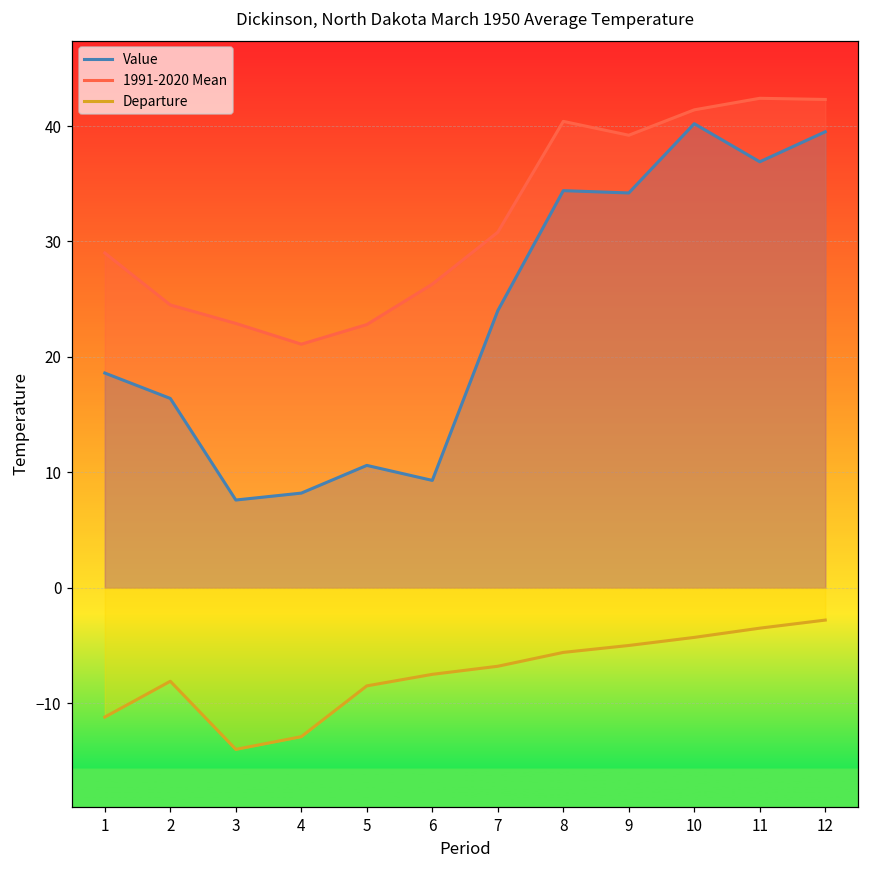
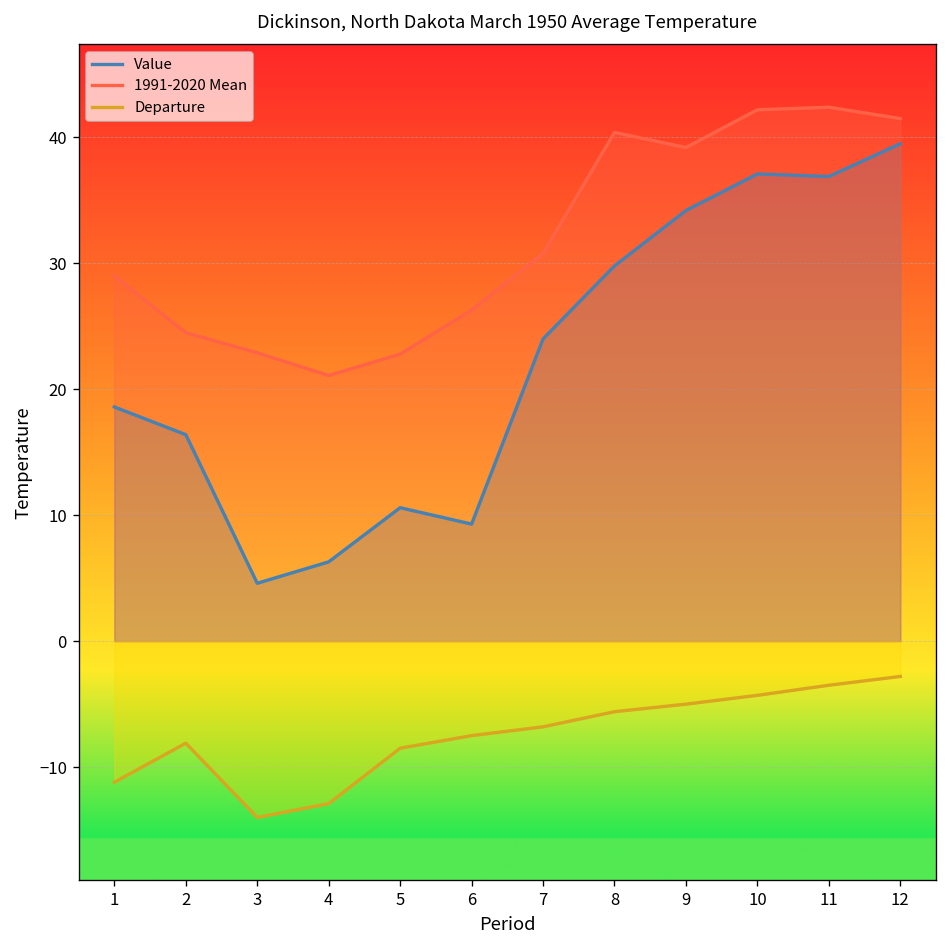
  {
    "Value": {
      "1": 18.6,
      "2": 16.4,
-     "3": 7.6,
-     "4": 8.2,
+     "3": 4.6,
+     "4": 6.3,
      "5": 10.6,
      "6": 9.3,
      "7": 24.0,
-     "8": 34.4,
+     "8": 29.8,
      "9": 34.2,
-     "10": 40.2,
+     "10": 37.1,
      "11": 36.9,
      "12": 39.5
    },
    "1991-2020 Mean": {
      "1": 29.0,
      "2": 24.5,
      "3": 22.9,
      "4": 21.1,
      "5": 22.8,
      "6": 26.3,
      "7": 30.8,
      "8": 40.4,
      "9": 39.2,
-     "10": 41.4,
+     "10": 42.2,
      "11": 42.4,
-     "12": 42.3
+     "12": 41.5
    }
  }
